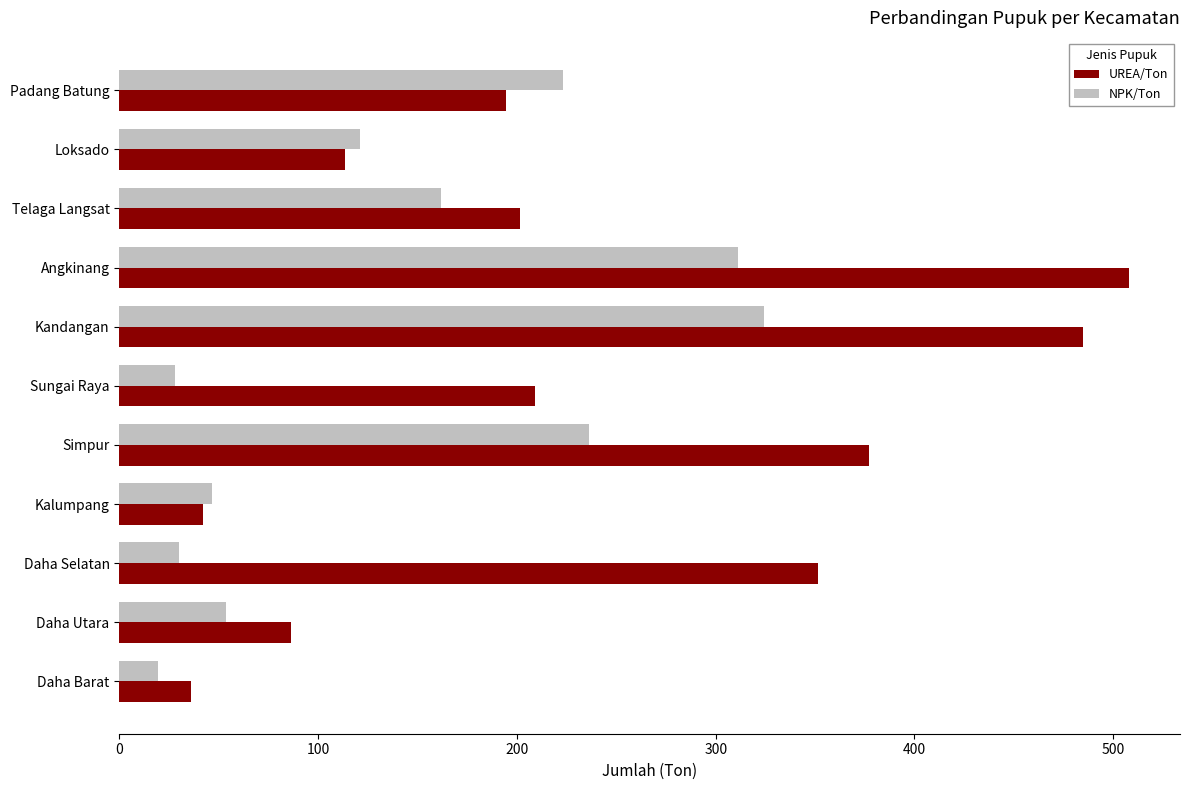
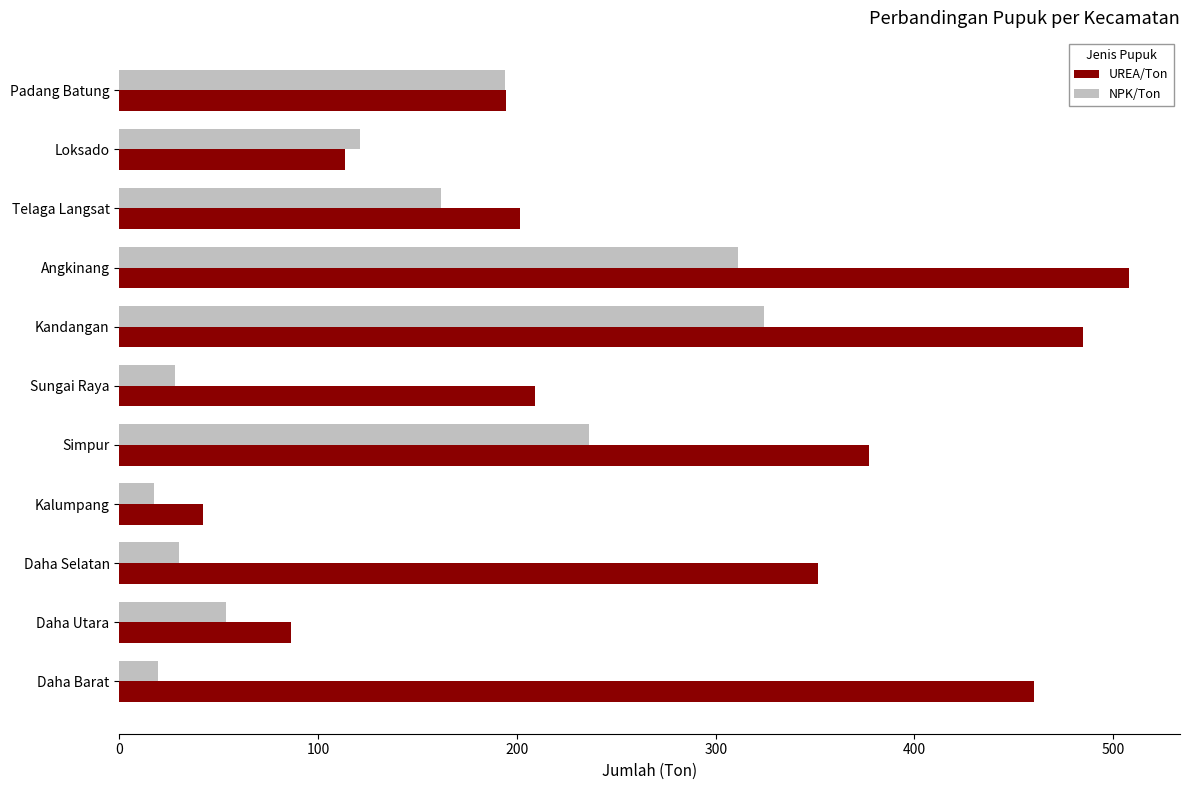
  {
    "UREA/Ton": {
      "Padang Batung": 195,
      "Loksado": 114,
      "Telaga Langsat": 202,
      "Angkinang": 508,
      "Kandangan": 485,
      "Sungai Raya": 209,
      "Simpur": 377,
      "Kalumpang": 42,
      "Daha Selatan": 352,
      "Daha Utara": 87,
-     "Daha Barat": 36
+     "Daha Barat": 460
    },
    "NPK/Ton": {
-     "Padang Batung": 223,
+     "Padang Batung": 194,
      "Loksado": 121,
      "Telaga Langsat": 162,
      "Angkinang": 311,
      "Kandangan": 324,
      "Sungai Raya": 28,
      "Simpur": 236,
-     "Kalumpang": 47,
+     "Kalumpang": 18,
      "Daha Selatan": 30,
      "Daha Utara": 54,
      "Daha Barat": 20
    }
  }
